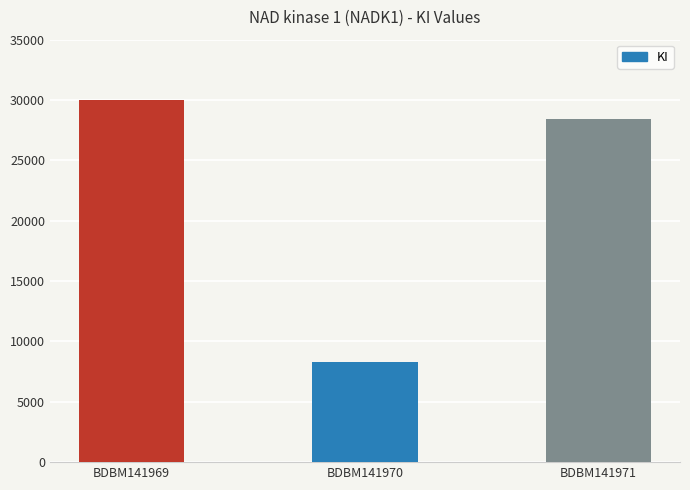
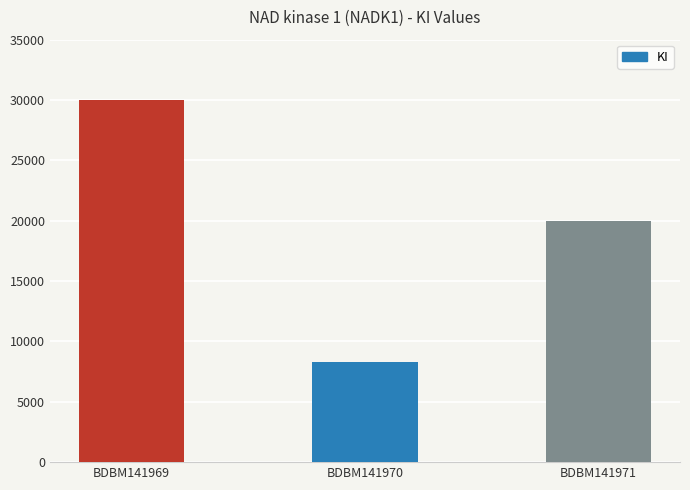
  {
    "BDBM141969": 30000,
    "BDBM141970": 8300,
-   "BDBM141971": 28500
+   "BDBM141971": 20000
  }
